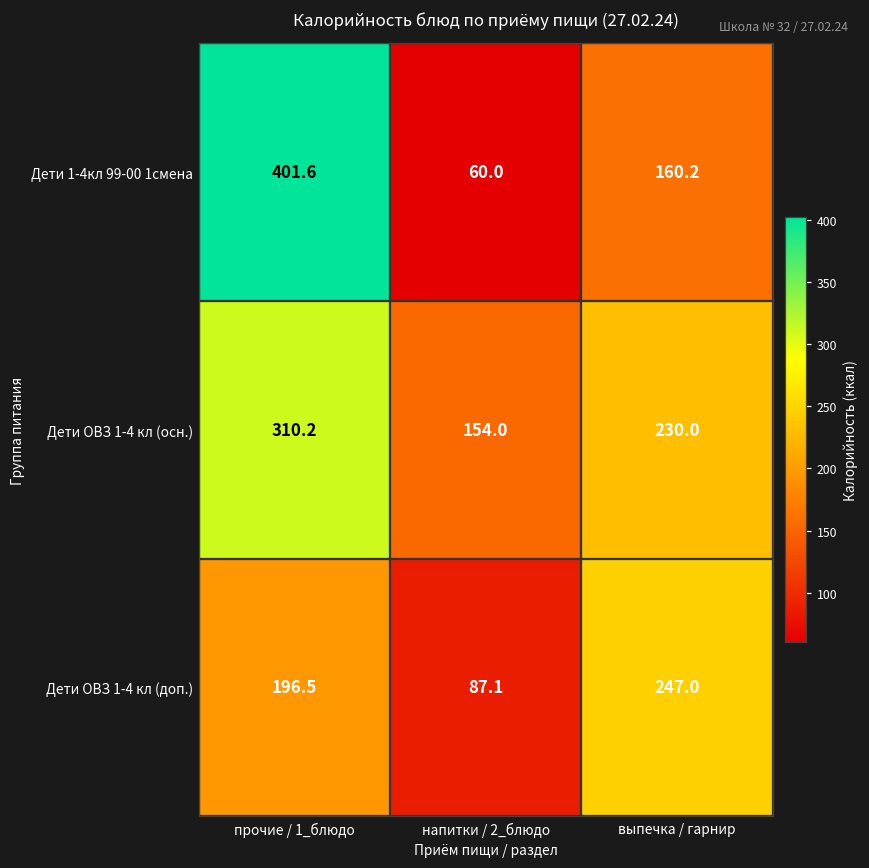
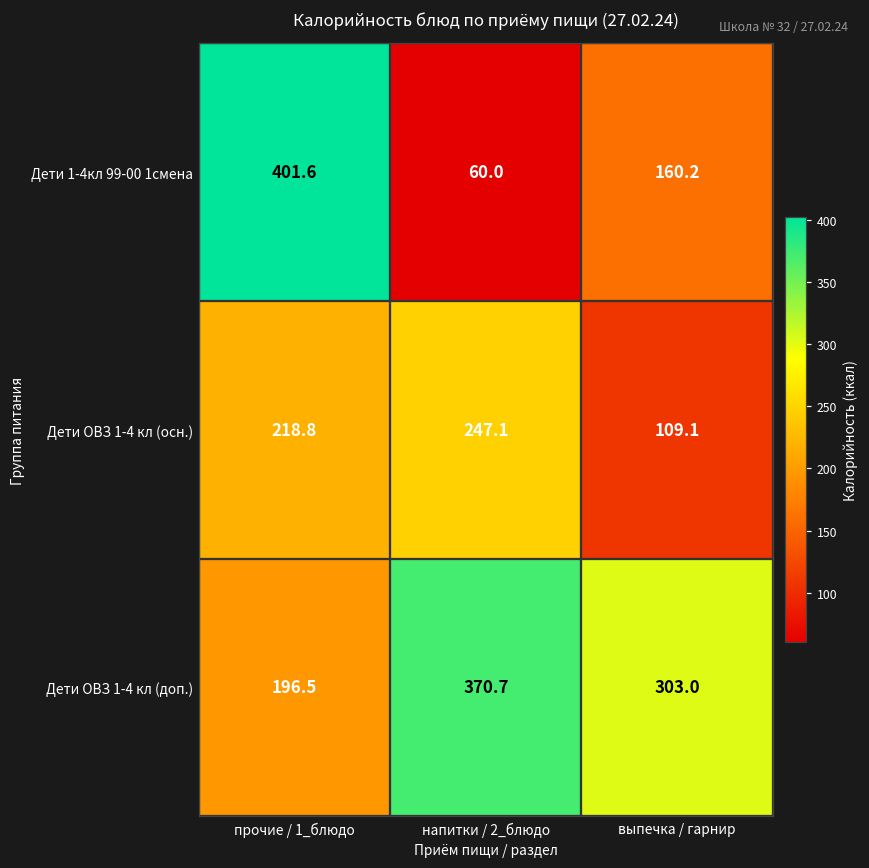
  {
    "Дети 1-4кл 99-00 1смена": {
      "прочие / 1_блюдо": 401.6,
      "напитки / 2_блюдо": 60.0,
      "выпечка / гарнир": 160.2
    },
    "Дети ОВЗ 1-4 кл (осн.)": {
-     "прочие / 1_блюдо": 310.2,
-     "напитки / 2_блюдо": 154.0,
-     "выпечка / гарнир": 230.0
+     "прочие / 1_блюдо": 218.8,
+     "напитки / 2_блюдо": 247.1,
+     "выпечка / гарнир": 109.1
    },
    "Дети ОВЗ 1-4 кл (доп.)": {
      "прочие / 1_блюдо": 196.5,
-     "напитки / 2_блюдо": 87.1,
-     "выпечка / гарнир": 247.0
+     "напитки / 2_блюдо": 370.7,
+     "выпечка / гарнир": 303.0
    }
  }
